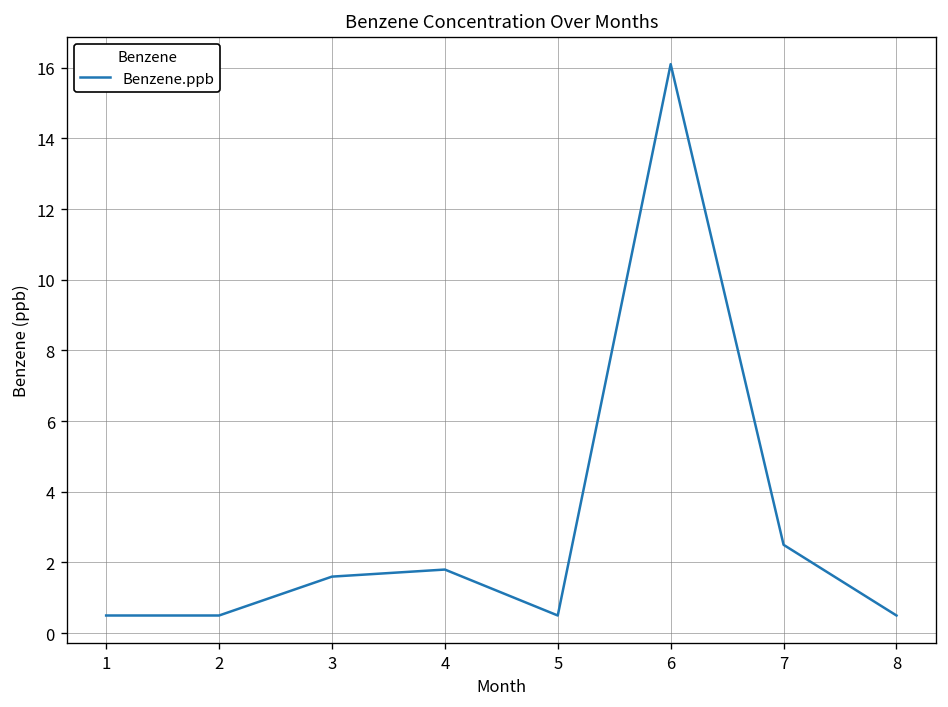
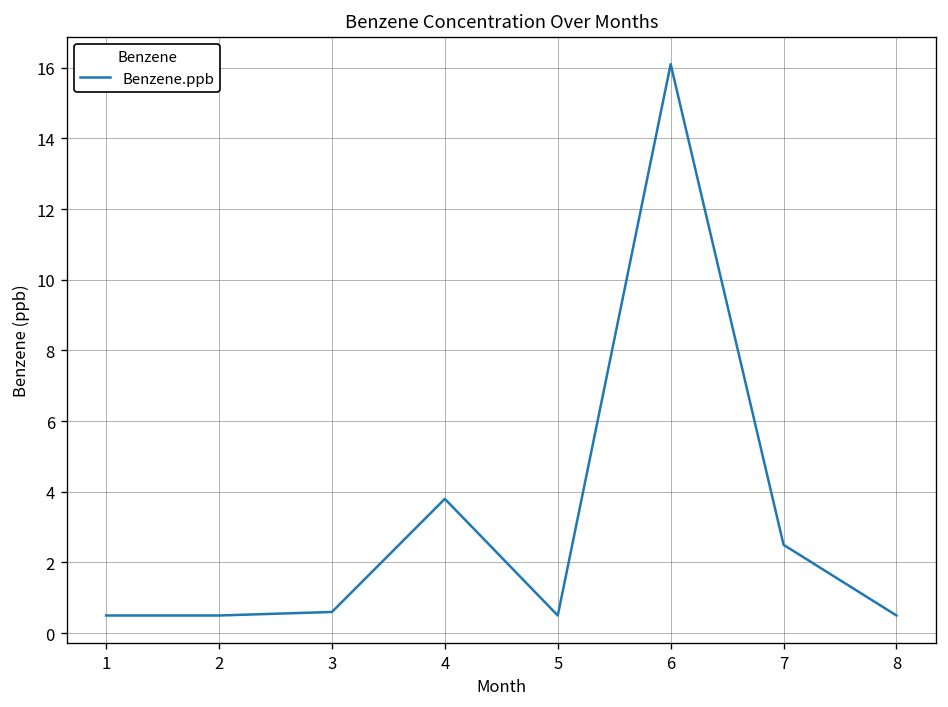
  {
    "1": 0.5,
    "2": 0.5,
-   "3": 1.6,
-   "4": 1.8,
+   "3": 0.6,
+   "4": 3.8,
    "5": 0.5,
    "6": 16.1,
    "7": 2.5,
    "8": 0.5
  }
